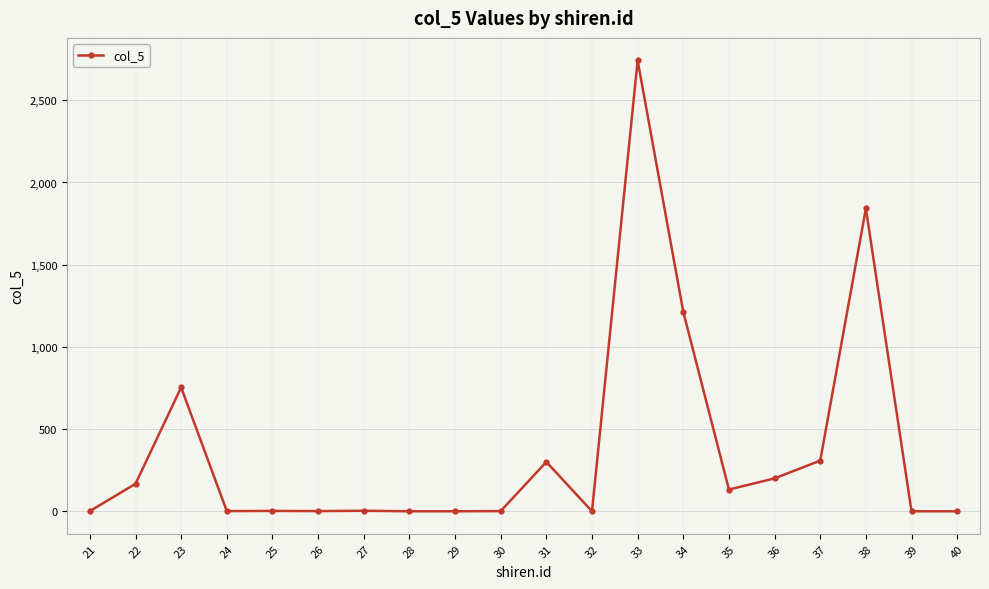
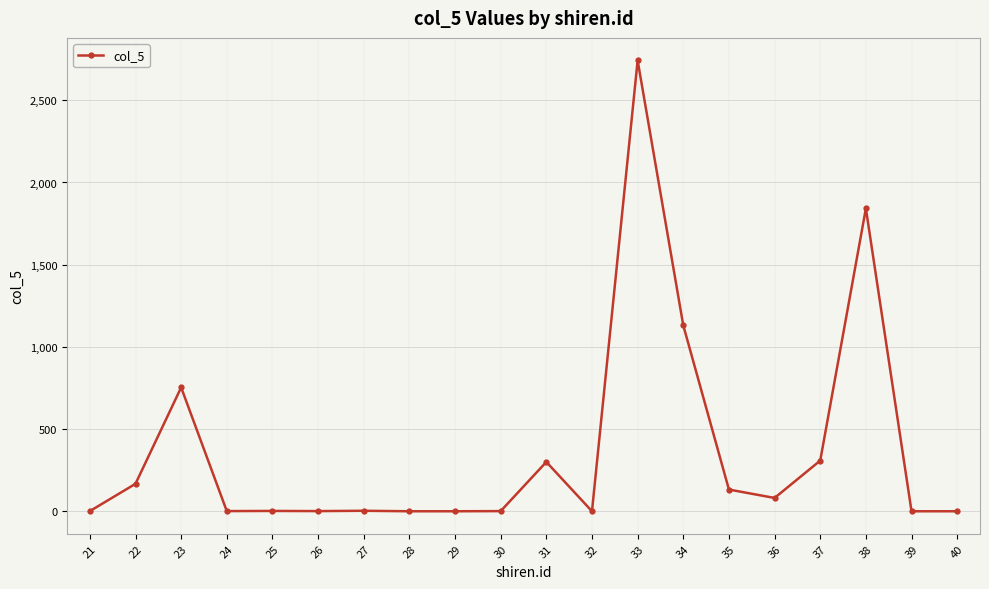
  {
    "21": "0",
    "22": "170",
    "23": "750",
    "24": "0",
    "25": "0",
    "26": "0",
    "27": "0",
    "28": "0",
    "29": "0",
    "30": "0",
    "31": "300",
    "32": "0",
    "33": "2,740",
-   "34": "1,210",
+   "34": "1,130",
    "35": "130",
-   "36": "200",
+   "36": "80",
    "37": "310",
    "38": "1,840",
    "39": "0",
    "40": "0"
  }
